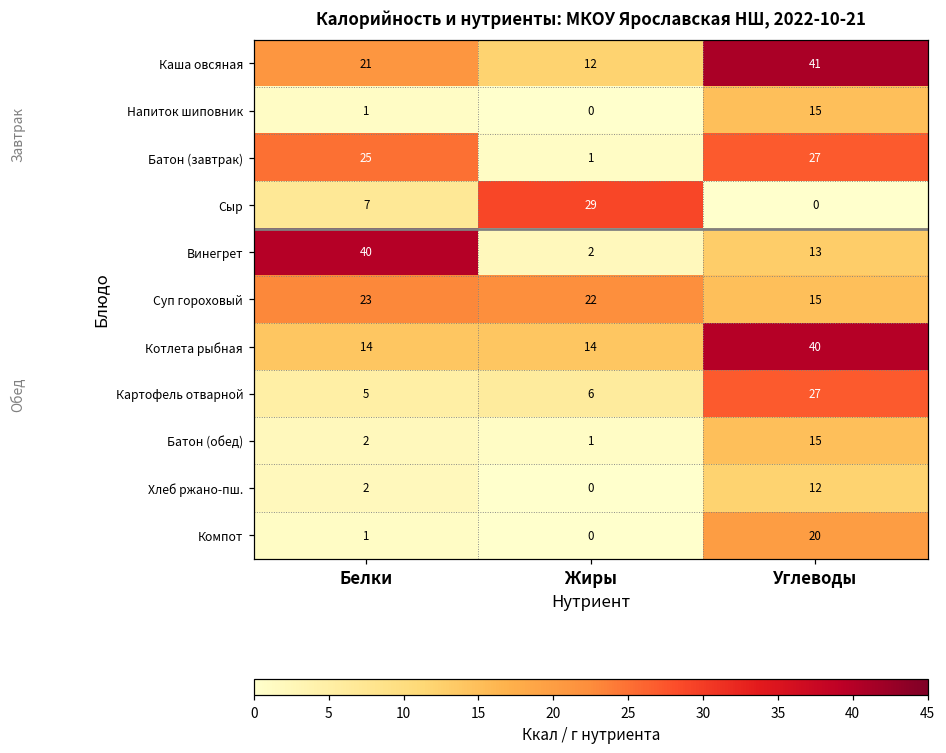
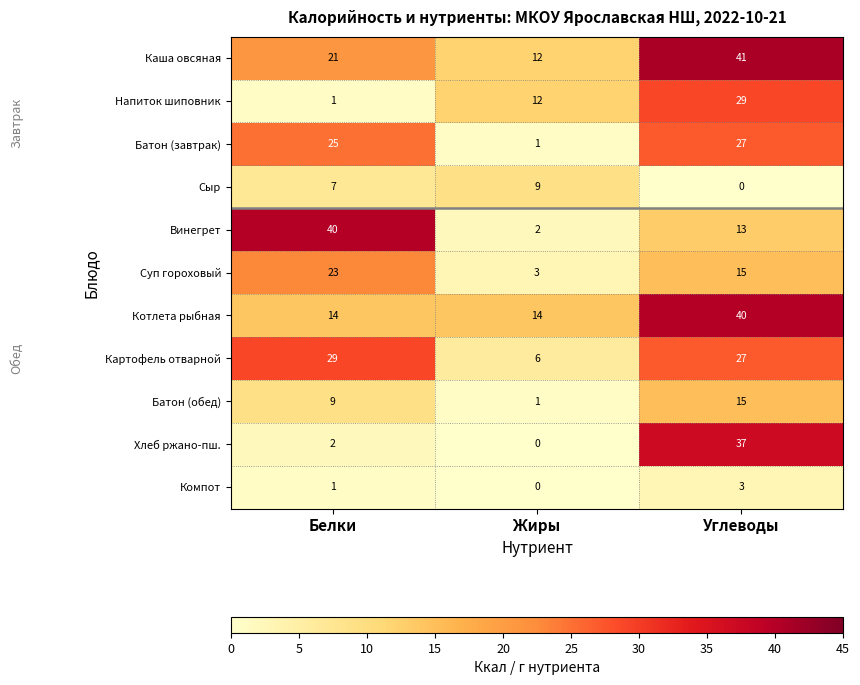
  {
    "Каша овсяная": {
      "Белки": 21,
      "Жиры": 12,
      "Углеводы": 41
    },
    "Напиток шиповник": {
      "Белки": 1,
-     "Жиры": 0,
-     "Углеводы": 15
+     "Жиры": 12,
+     "Углеводы": 29
    },
    "Батон (завтрак)": {
      "Белки": 25,
      "Жиры": 1,
      "Углеводы": 27
    },
    "Сыр": {
      "Белки": 7,
-     "Жиры": 29,
+     "Жиры": 9,
      "Углеводы": 0
    },
    "Винегрет": {
      "Белки": 40,
      "Жиры": 2,
      "Углеводы": 13
    },
    "Суп гороховый": {
      "Белки": 23,
-     "Жиры": 22,
+     "Жиры": 3,
      "Углеводы": 15
    },
    "Котлета рыбная": {
      "Белки": 14,
      "Жиры": 14,
      "Углеводы": 40
    },
    "Картофель отварной": {
-     "Белки": 5,
+     "Белки": 29,
      "Жиры": 6,
      "Углеводы": 27
    },
    "Батон (обед)": {
-     "Белки": 2,
+     "Белки": 9,
      "Жиры": 1,
      "Углеводы": 15
    },
    "Хлеб ржано-пш.": {
      "Белки": 2,
      "Жиры": 0,
-     "Углеводы": 12
+     "Углеводы": 37
    },
    "Компот": {
      "Белки": 1,
      "Жиры": 0,
-     "Углеводы": 20
+     "Углеводы": 3
    }
  }
